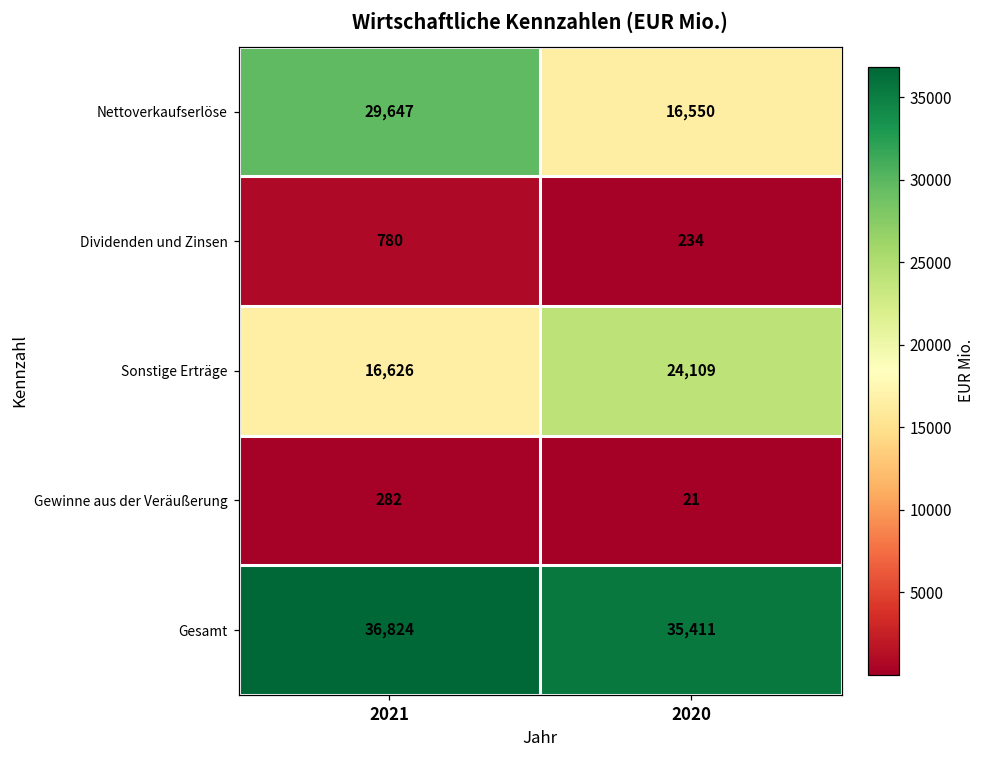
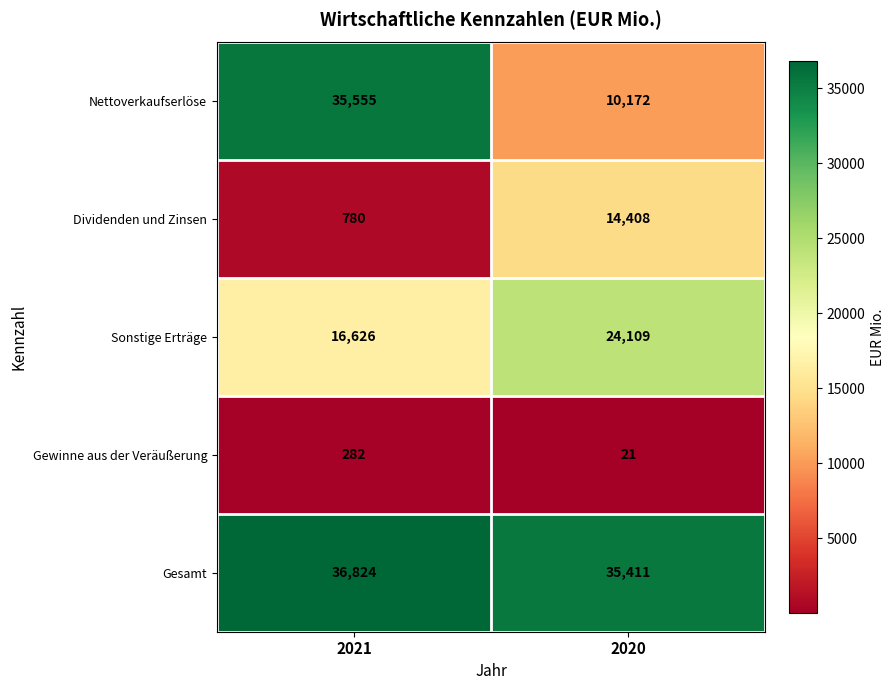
  {
    "Nettoverkaufserlöse": {
-     "2021": "29,647",
-     "2020": "16,550"
+     "2021": "35,555",
+     "2020": "10,172"
    },
    "Dividenden und Zinsen": {
      "2021": "780",
-     "2020": "234"
+     "2020": "14,408"
    },
    "Sonstige Erträge": {
      "2021": "16,626",
      "2020": "24,109"
    },
    "Gewinne aus der Veräußerung": {
      "2021": "282",
      "2020": "21"
    },
    "Gesamt": {
      "2021": "36,824",
      "2020": "35,411"
    }
  }
